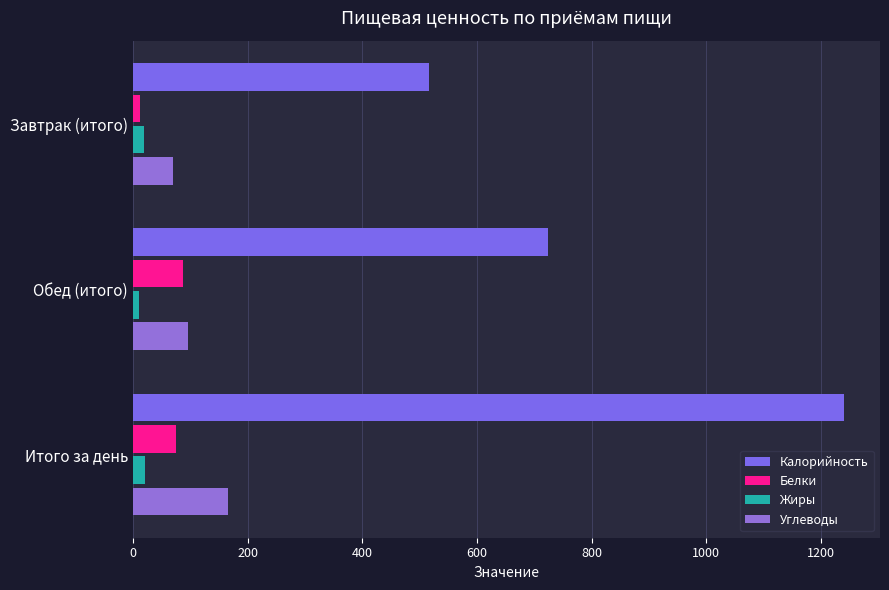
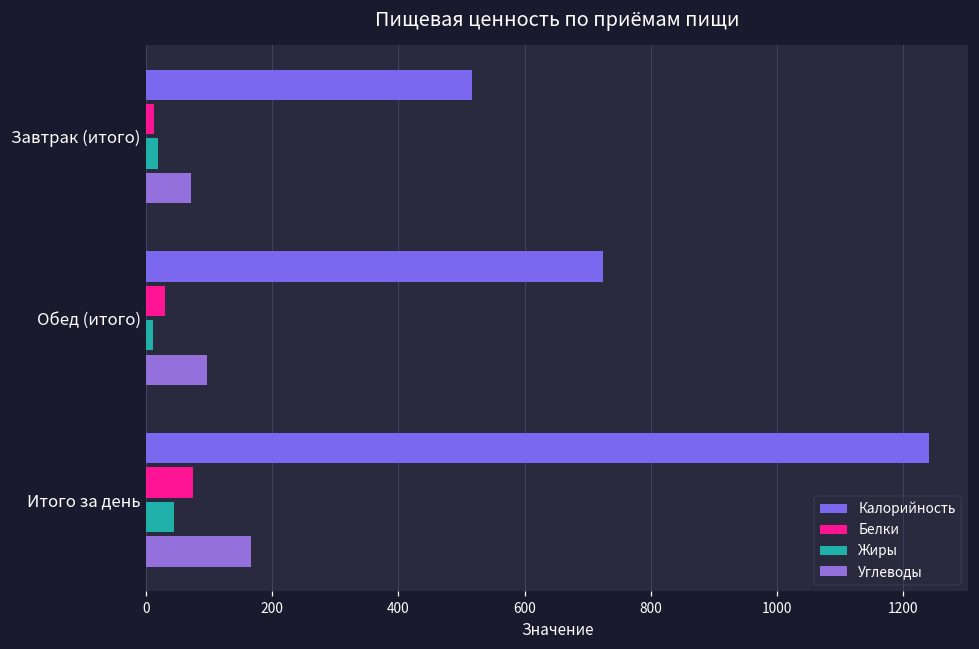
  {
    "Белки": {
      "Завтрак (итого)": 10,
-     "Обед (итого)": 90,
+     "Обед (итого)": 30,
      "Итого за день": 70
    },
    "Жиры": {
      "Завтрак (итого)": 20,
      "Обед (итого)": 10,
-     "Итого за день": 20
+     "Итого за день": 40
    }
  }
